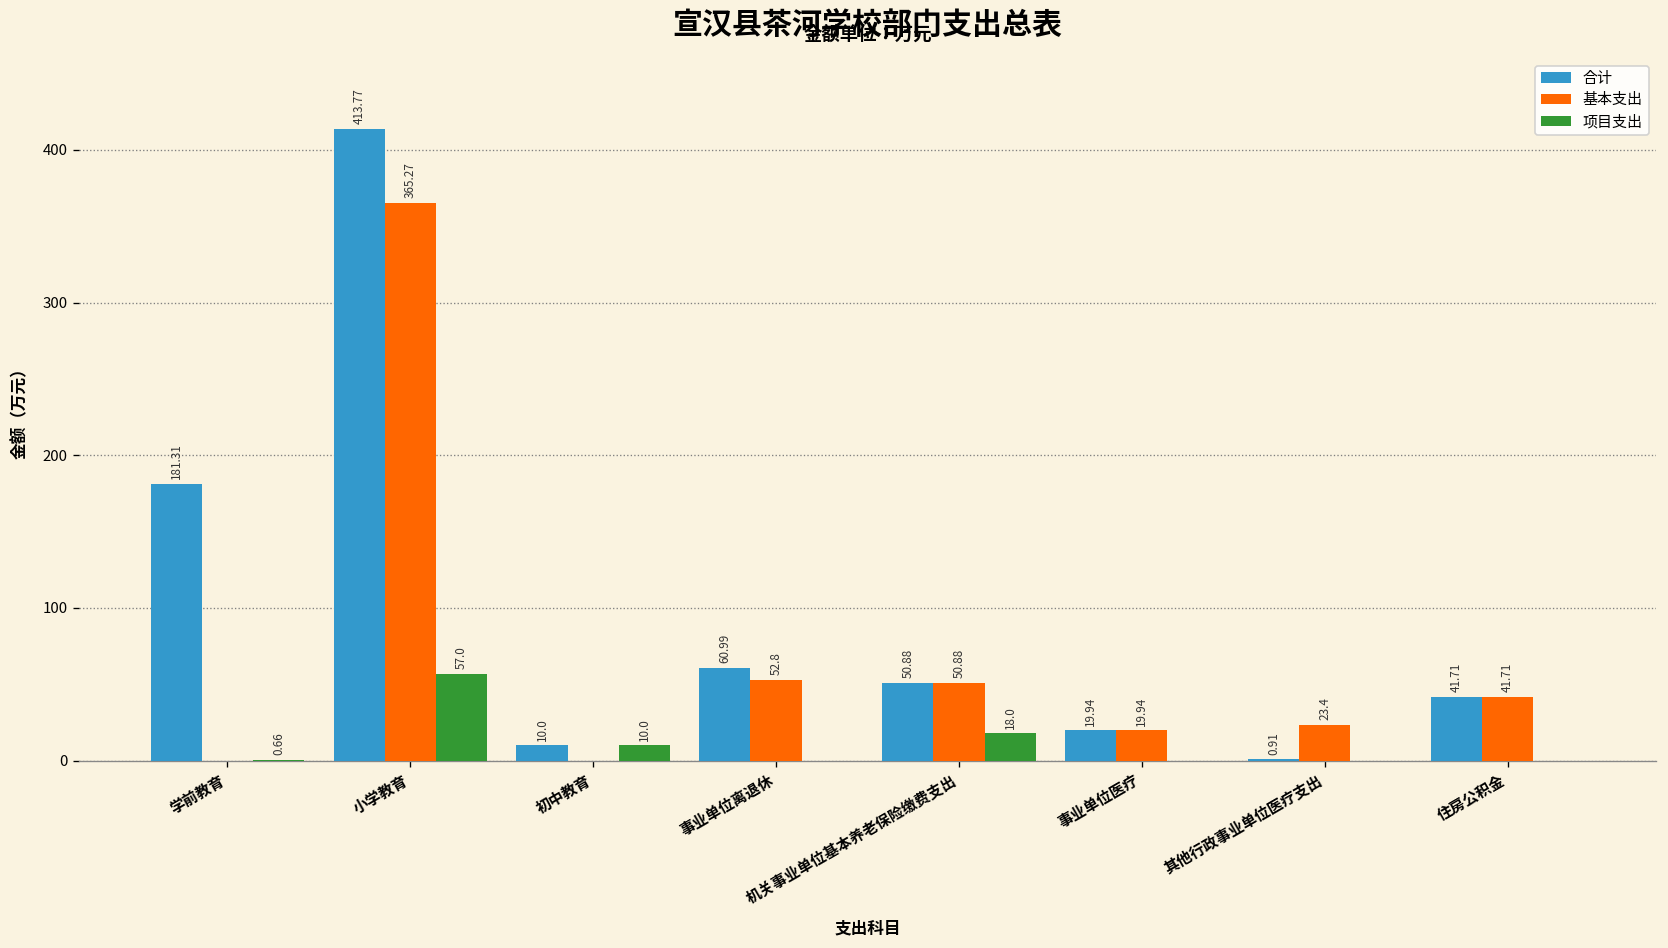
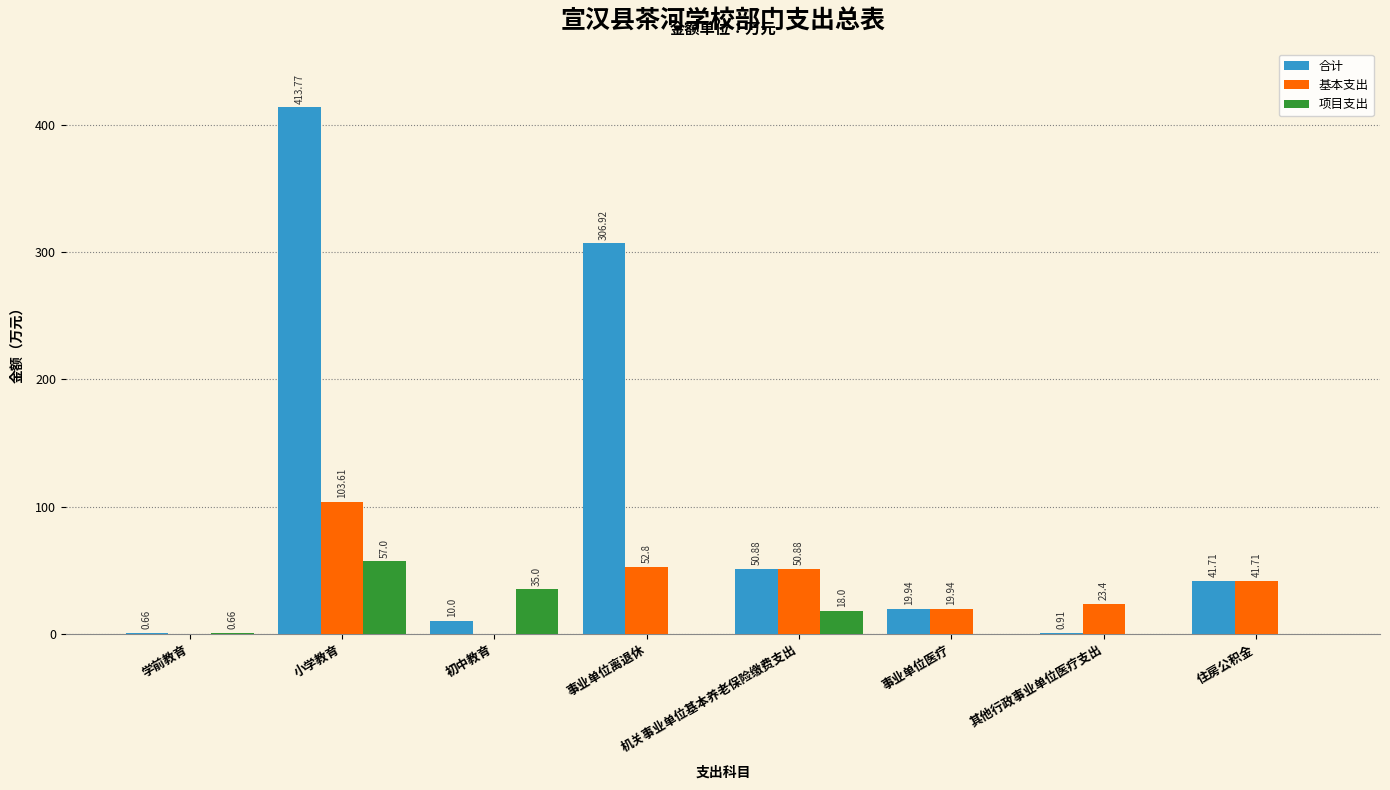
  {
    "合计": {
-     "学前教育": 181.31,
+     "学前教育": 0.66,
      "小学教育": 413.77,
      "初中教育": 10.0,
-     "事业单位离退休": 60.99,
+     "事业单位离退休": 306.92,
      "机关事业单位基本养老保险缴费支出": 50.88,
      "事业单位医疗": 19.94,
      "其他行政事业单位医疗支出": 0.91,
      "住房公积金": 41.71
    },
    "基本支出": {
-     "小学教育": 365.27,
+     "小学教育": 103.61,
      "事业单位离退休": 52.8,
      "机关事业单位基本养老保险缴费支出": 50.88,
      "事业单位医疗": 19.94,
      "其他行政事业单位医疗支出": 23.4,
      "住房公积金": 41.71
    },
    "项目支出": {
      "学前教育": 0.66,
      "小学教育": 57.0,
-     "初中教育": 10.0,
+     "初中教育": 35.0,
      "机关事业单位基本养老保险缴费支出": 18.0
    }
  }
